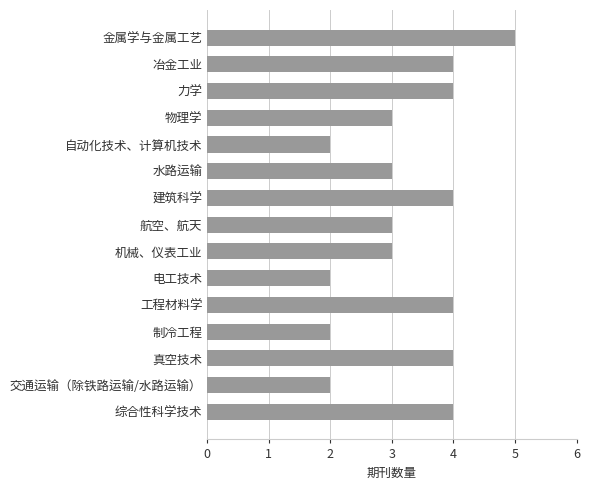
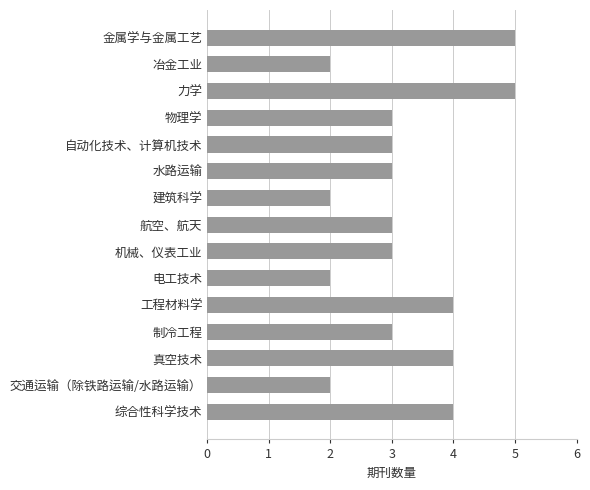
  {
    "金属学与金属工艺": 5,
-   "冶金工业": 4,
-   "力学": 4,
+   "冶金工业": 2,
+   "力学": 5,
    "物理学": 3,
-   "自动化技术、计算机技术": 2,
+   "自动化技术、计算机技术": 3,
    "水路运输": 3,
-   "建筑科学": 4,
+   "建筑科学": 2,
    "航空、航天": 3,
    "机械、仪表工业": 3,
    "电工技术": 2,
    "工程材料学": 4,
-   "制冷工程": 2,
+   "制冷工程": 3,
    "真空技术": 4,
    "交通运输（除铁路运输/水路运输）": 2,
    "综合性科学技术": 4
  }
